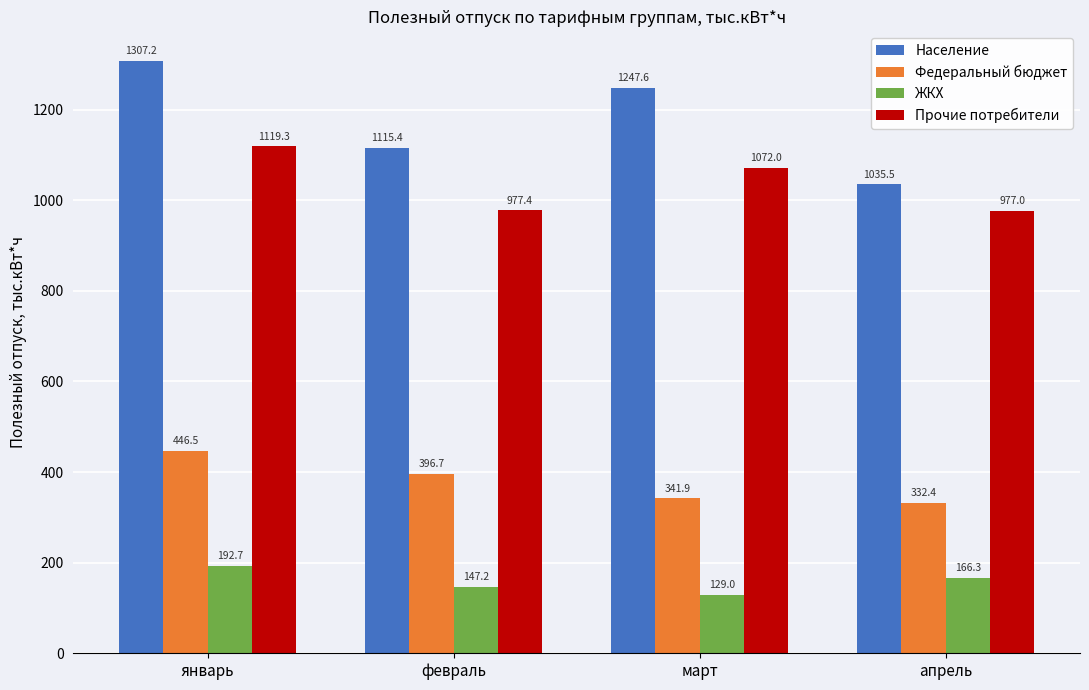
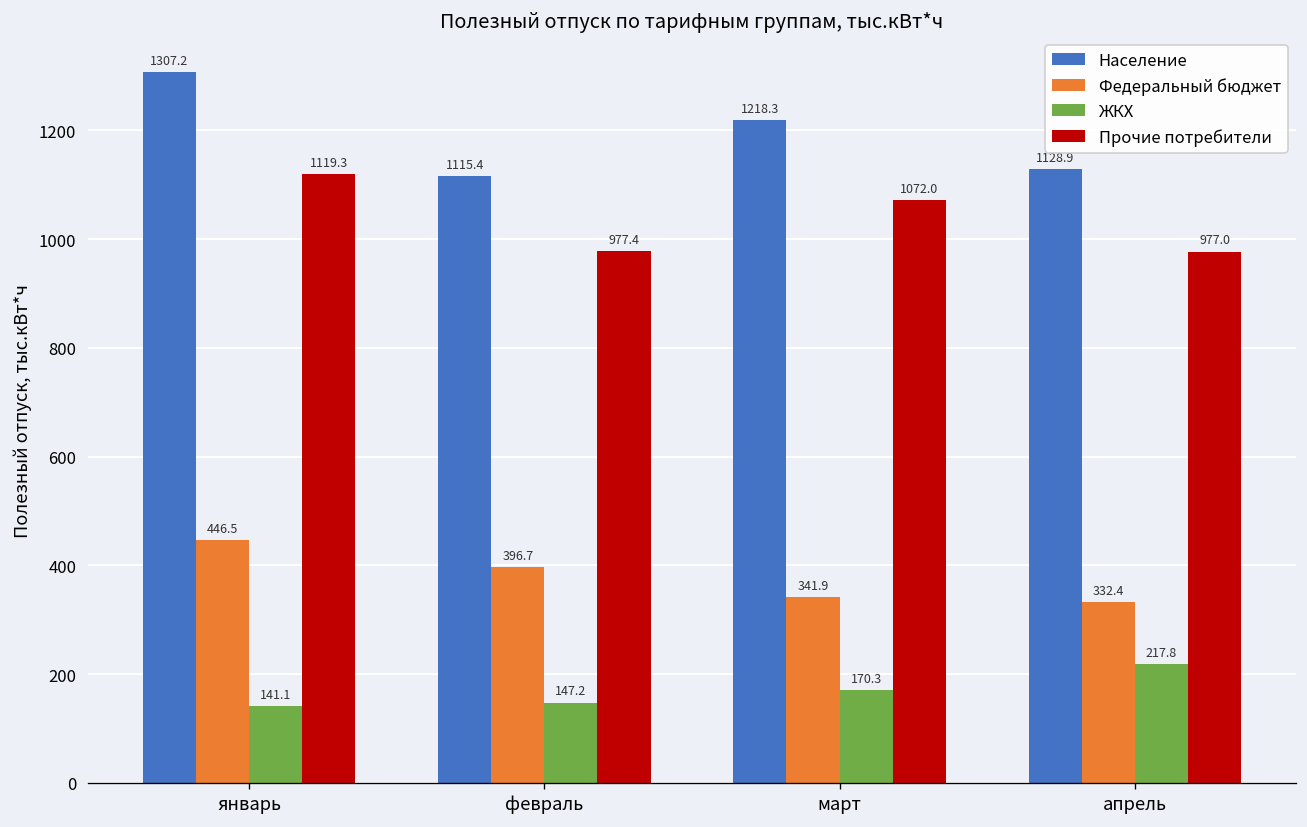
  {
    "Население": {
      "январь": 1307.2,
      "февраль": 1115.4,
-     "март": 1247.6,
-     "апрель": 1040
+     "март": 1218.3,
+     "апрель": 1130
    },
    "Федеральный бюджет": {
      "январь": 446.5,
      "февраль": 396.7,
      "март": 341.9,
      "апрель": 332.4
    },
    "ЖКХ": {
-     "январь": 192.7,
+     "январь": 141.1,
      "февраль": 147.2,
-     "март": 129.0,
-     "апрель": 166.3
+     "март": 170.3,
+     "апрель": 217.8
    },
    "Прочие потребители": {
      "январь": 1119.3,
      "февраль": 977.4,
      "март": 1072.0,
      "апрель": 977.0
    }
  }
